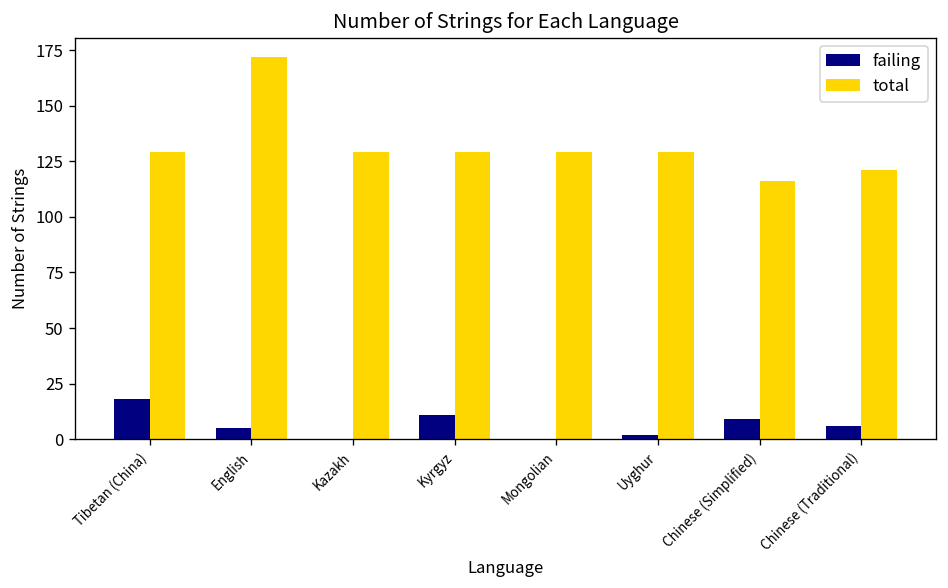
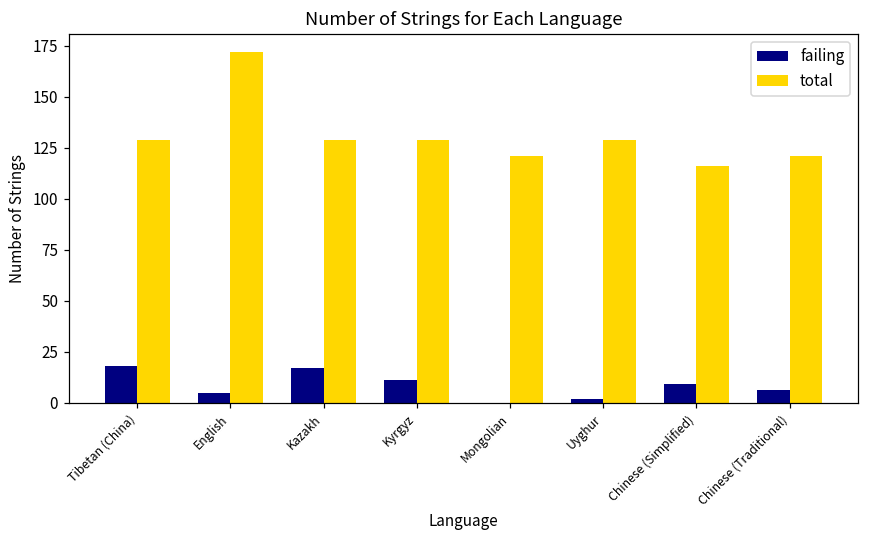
  {
    "failing": {
      "Tibetan (China)": 18,
      "English": 5,
-     "Kazakh": 0,
+     "Kazakh": 17,
      "Kyrgyz": 11,
      "Mongolian": 0,
      "Uyghur": 2,
      "Chinese (Simplified)": 9,
      "Chinese (Traditional)": 6
    },
    "total": {
      "Tibetan (China)": 129,
      "English": 172,
      "Kazakh": 129,
      "Kyrgyz": 129,
-     "Mongolian": 129,
+     "Mongolian": 121,
      "Uyghur": 129,
      "Chinese (Simplified)": 116,
      "Chinese (Traditional)": 121
    }
  }
